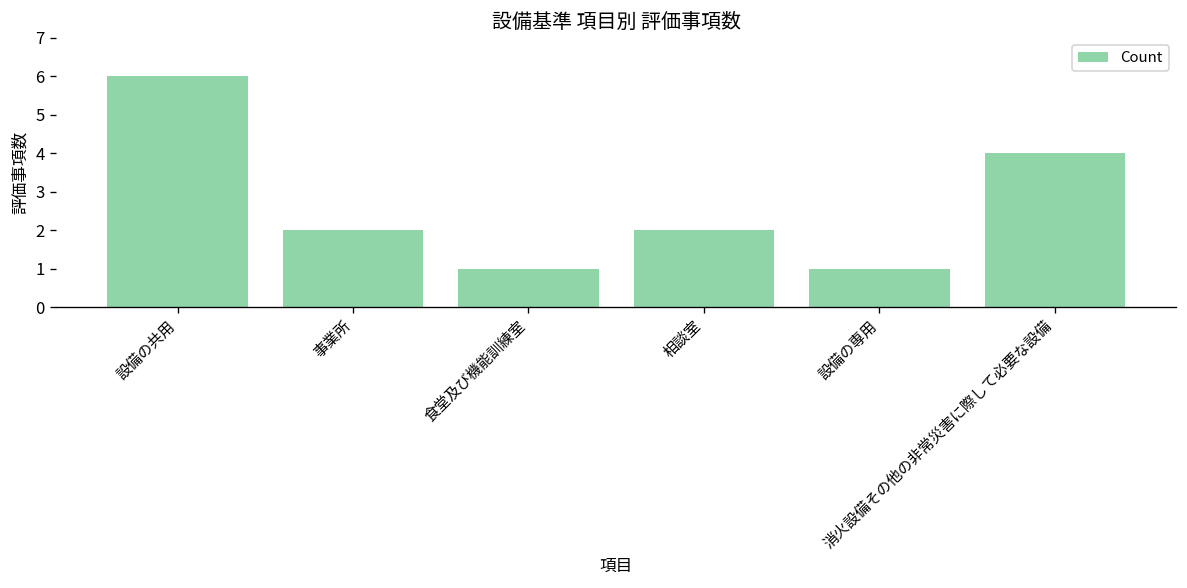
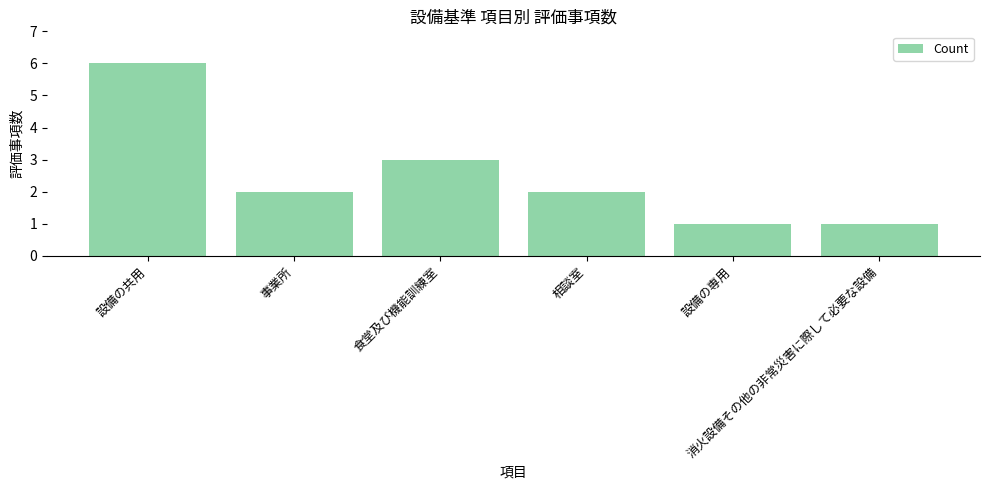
  {
    "設備の共用": 6,
    "事業所": 2,
-   "食堂及び機能訓練室": 1,
+   "食堂及び機能訓練室": 3,
    "相談室": 2,
    "設備の専用": 1,
-   "消火設備その他の非常災害に際して必要な設備": 4
+   "消火設備その他の非常災害に際して必要な設備": 1
  }
